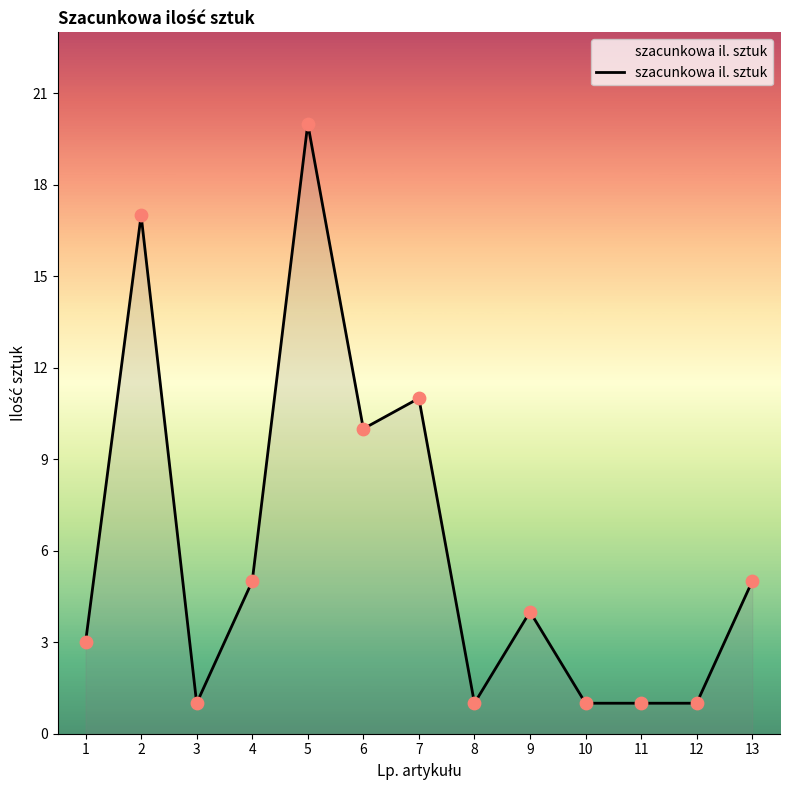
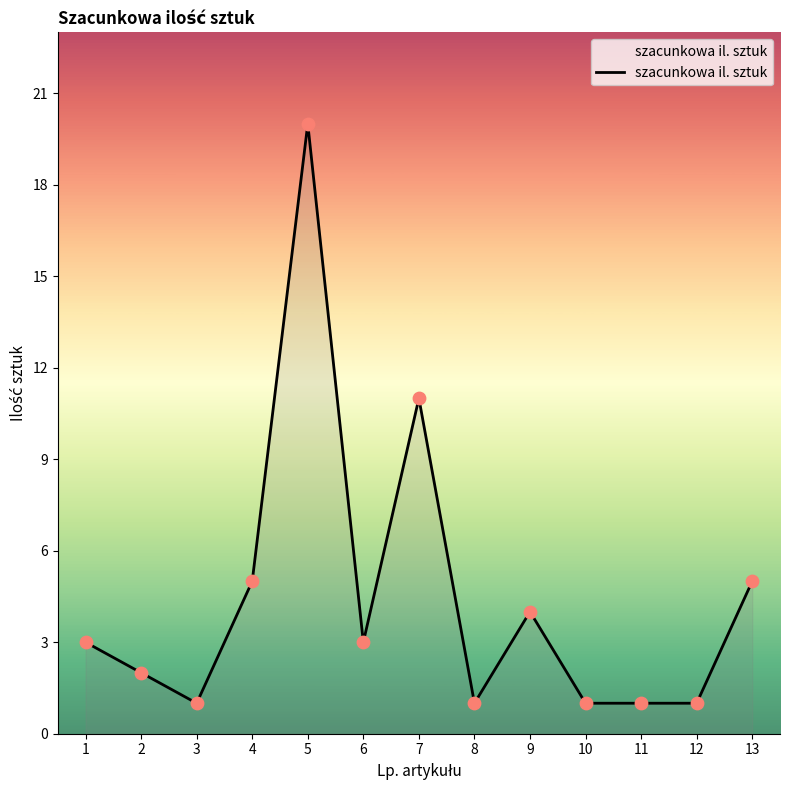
  {
    "1": 3,
-   "2": 17,
+   "2": 2,
    "3": 1,
    "4": 5,
    "5": 20,
-   "6": 10,
+   "6": 3,
    "7": 11,
    "8": 1,
    "9": 4,
    "10": 1,
    "11": 1,
    "12": 1,
    "13": 5
  }
